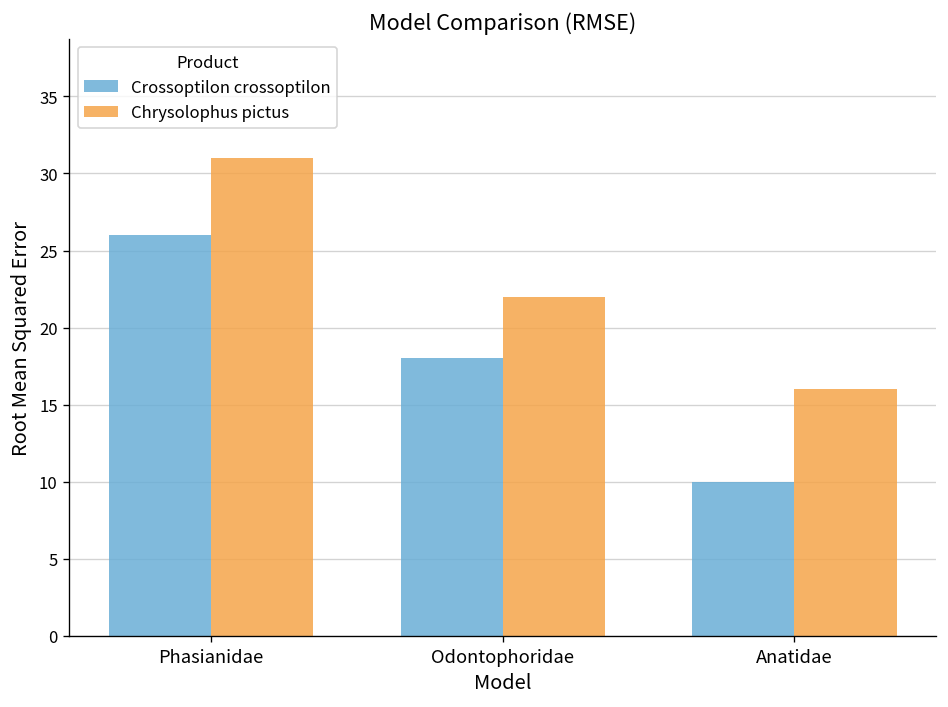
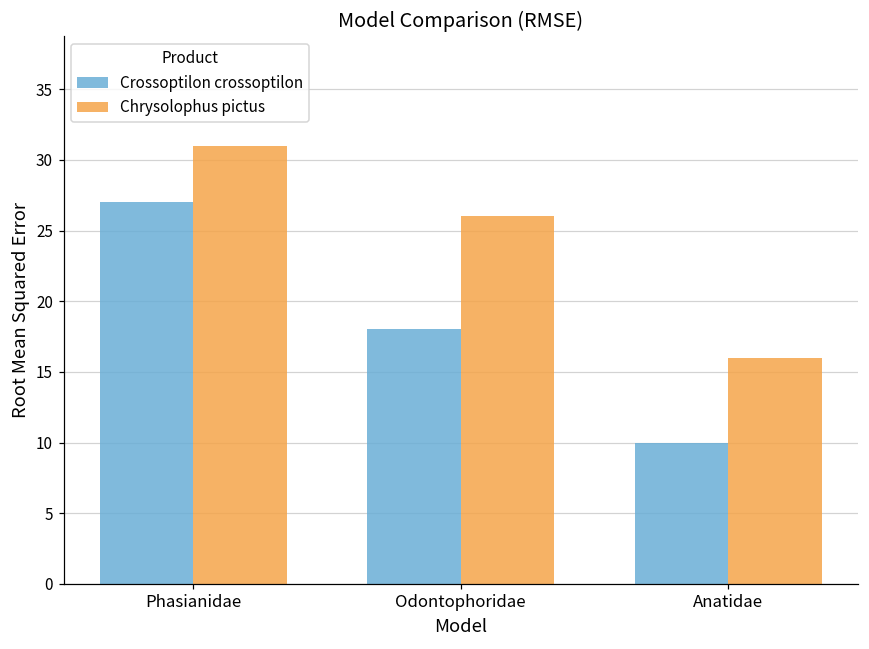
  {
    "Crossoptilon crossoptilon": {
-     "Phasianidae": 26,
+     "Phasianidae": 27,
      "Odontophoridae": 18,
      "Anatidae": 10
    },
    "Chrysolophus pictus": {
      "Phasianidae": 31,
-     "Odontophoridae": 22,
+     "Odontophoridae": 26,
      "Anatidae": 16
    }
  }
